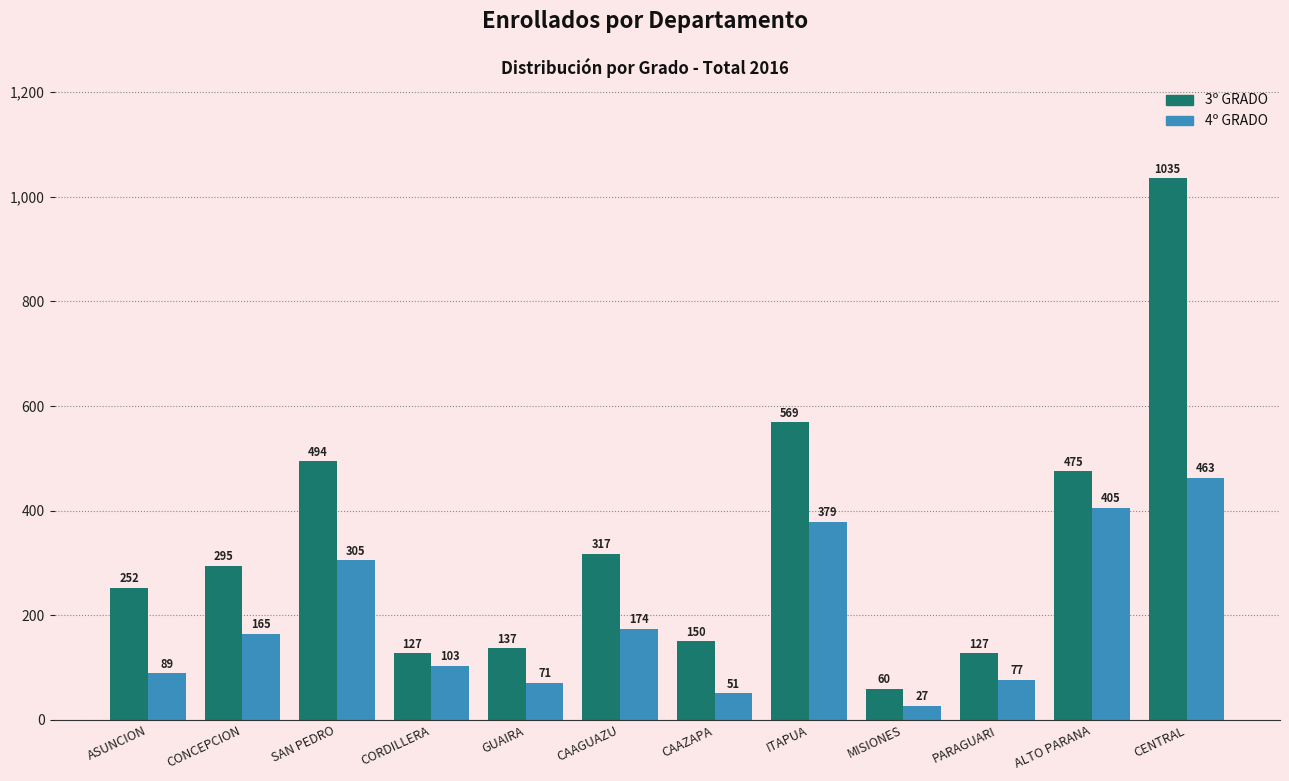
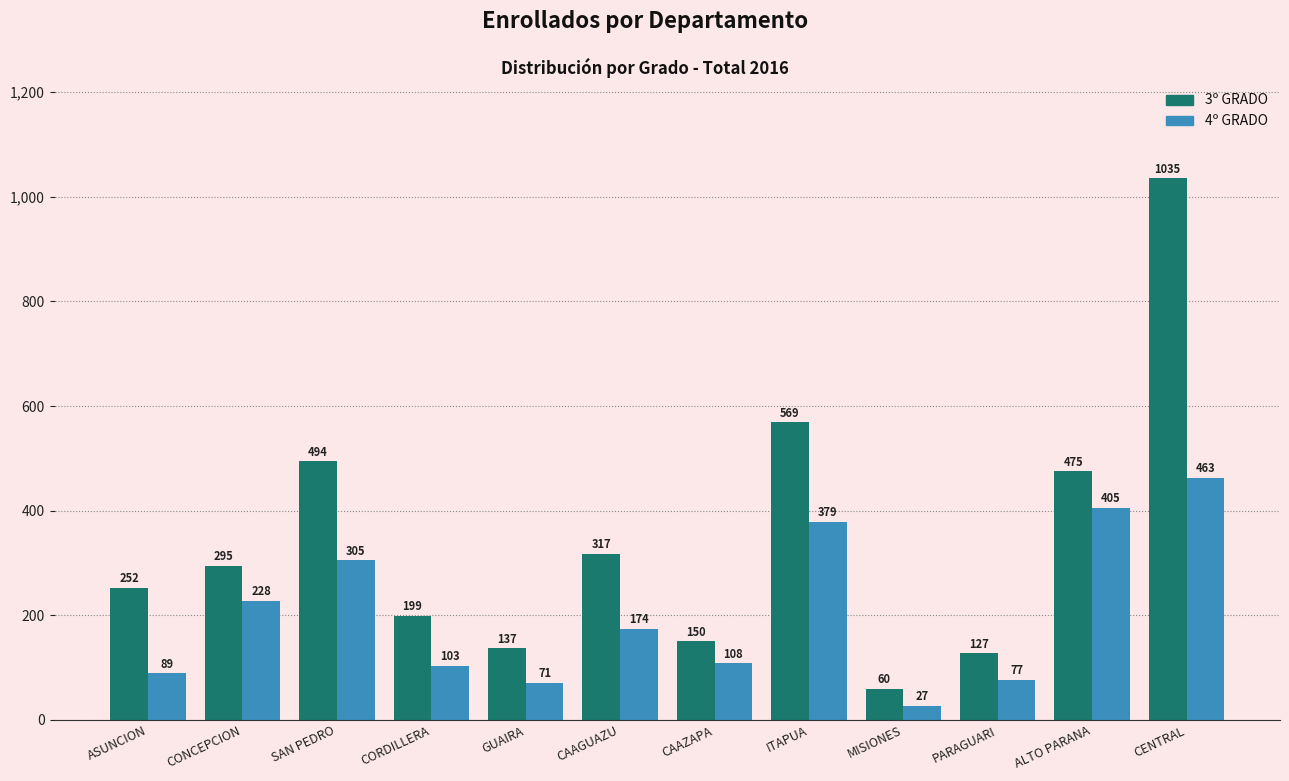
  {
    "3º GRADO": {
      "ASUNCION": 252,
      "CONCEPCION": 295,
      "SAN PEDRO": 494,
-     "CORDILLERA": 127,
+     "CORDILLERA": 199,
      "GUAIRA": 137,
      "CAAGUAZU": 317,
      "CAAZAPA": 150,
      "ITAPUA": 569,
      "MISIONES": 60,
      "PARAGUARI": 127,
      "ALTO PARANA": 475,
      "CENTRAL": 1035
    },
    "4º GRADO": {
      "ASUNCION": 89,
-     "CONCEPCION": 165,
+     "CONCEPCION": 228,
      "SAN PEDRO": 305,
      "CORDILLERA": 103,
      "GUAIRA": 71,
      "CAAGUAZU": 174,
-     "CAAZAPA": 51,
+     "CAAZAPA": 108,
      "ITAPUA": 379,
      "MISIONES": 27,
      "PARAGUARI": 77,
      "ALTO PARANA": 405,
      "CENTRAL": 463
    }
  }
